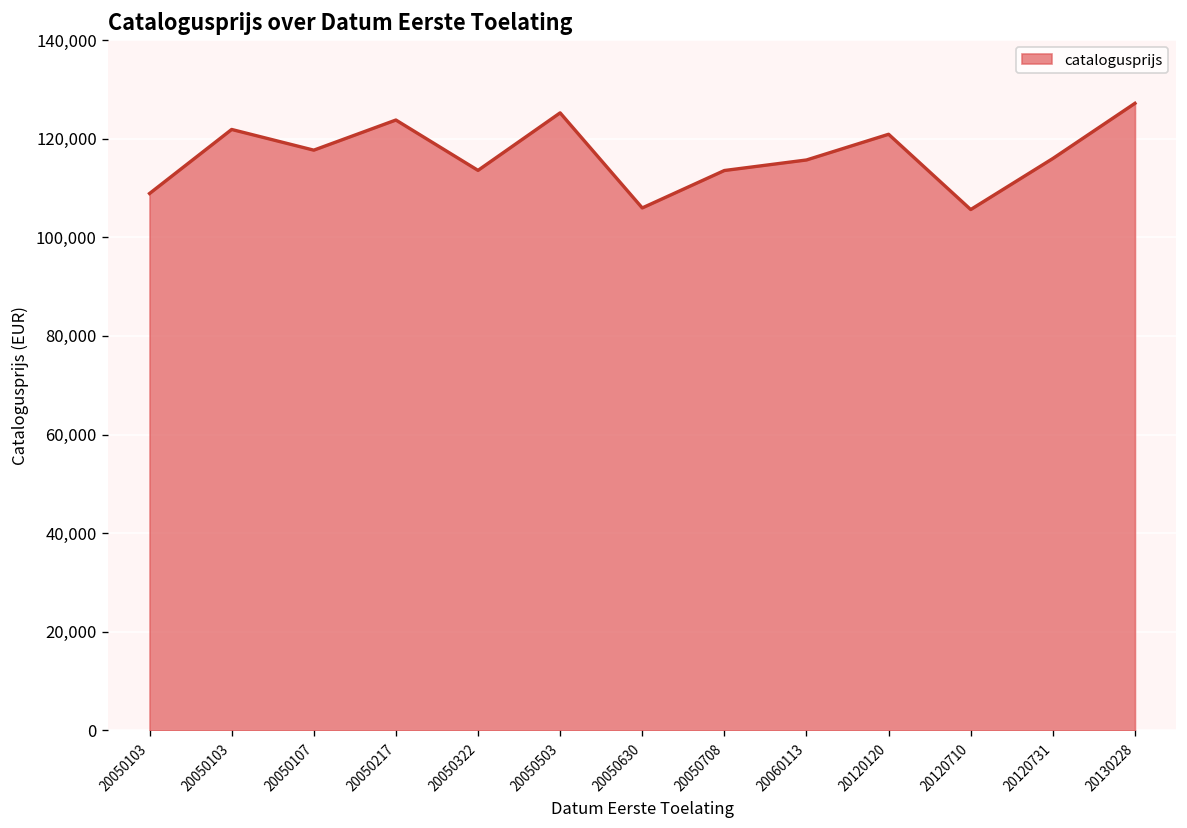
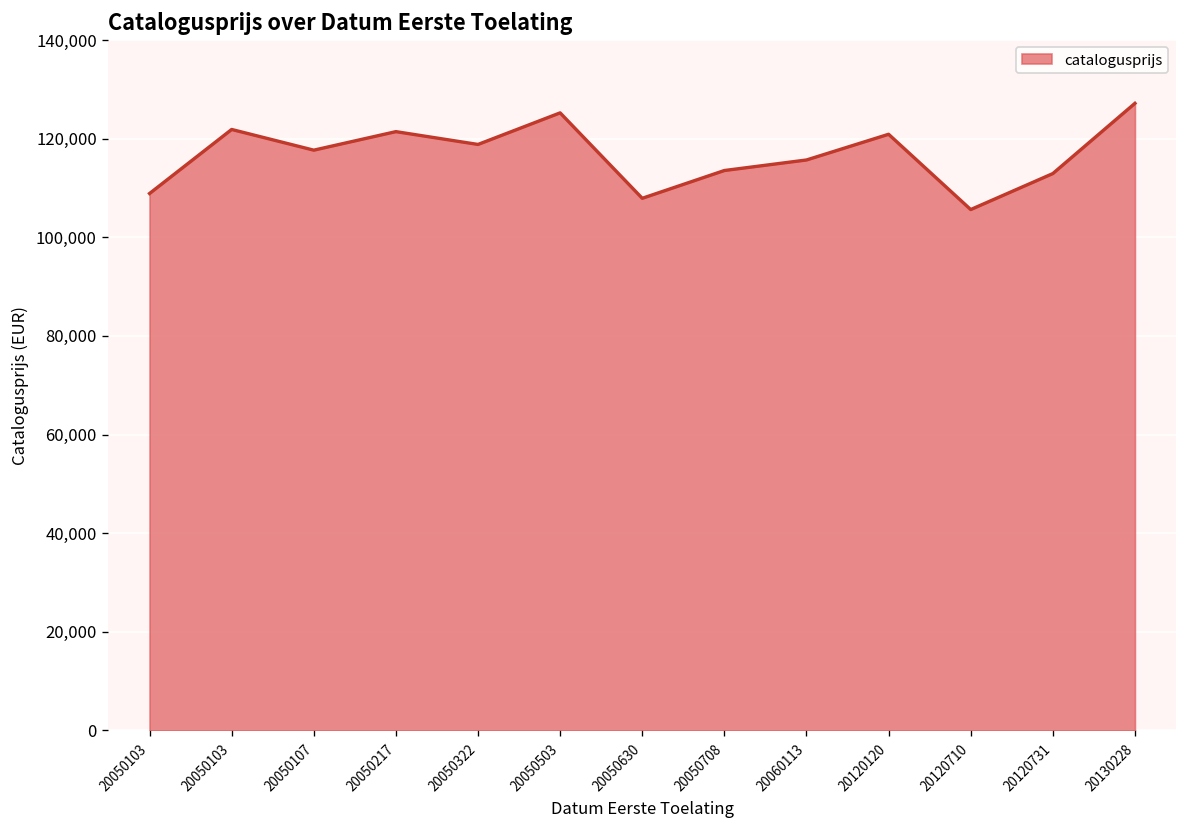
  {
    "20050107": "118,000",
-   "20050217": "124,000",
-   "20050322": "114,000",
+   "20050217": "121,000",
+   "20050322": "119,000",
    "20050503": "125,000",
-   "20050630": "106,000",
+   "20050630": "108,000",
    "20050708": "114,000",
    "20060113": "116,000",
    "20120120": "121,000",
    "20120710": "106,000",
-   "20120731": "116,000",
+   "20120731": "113,000",
    "20130228": "127,000"
  }
